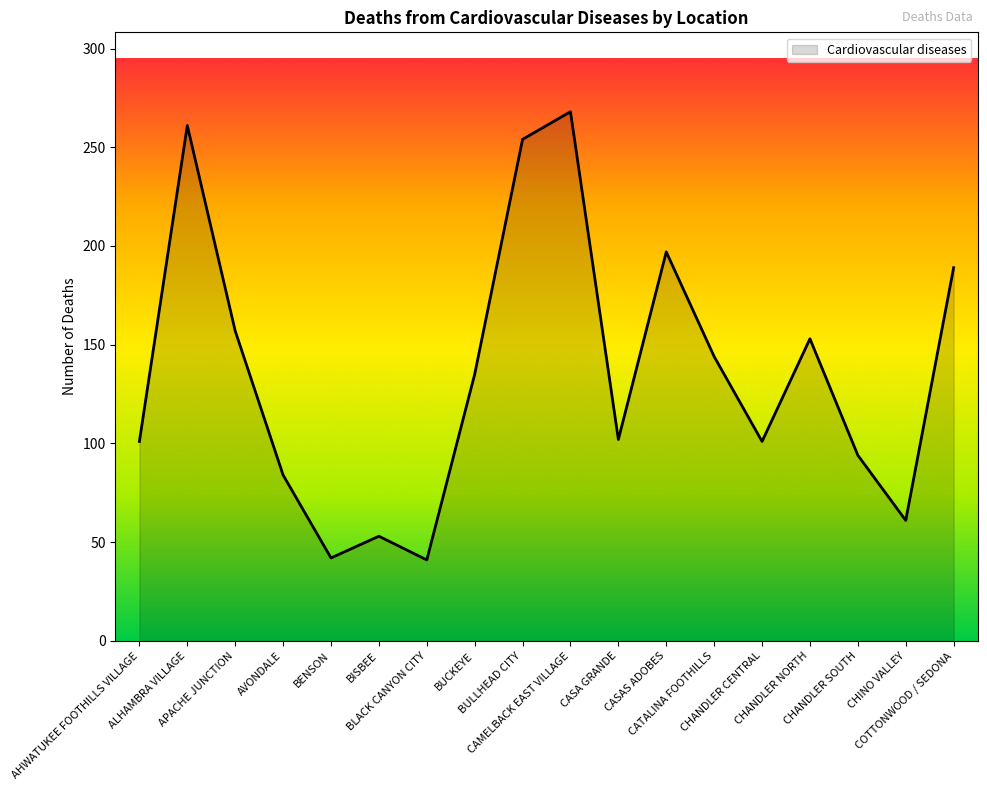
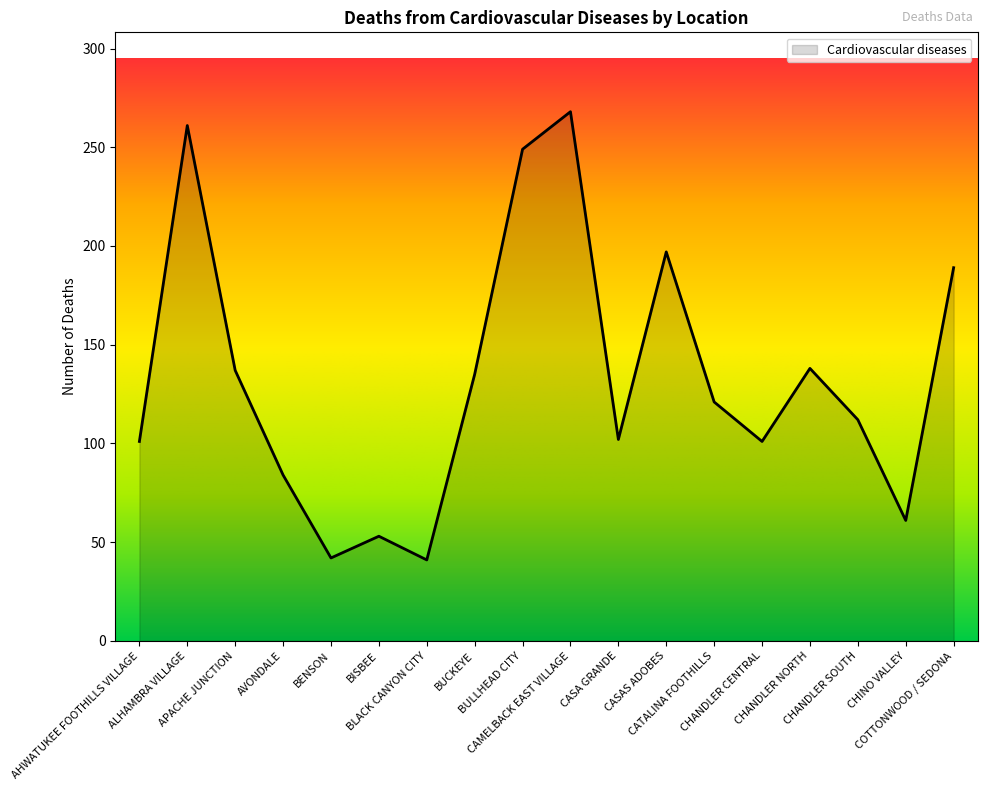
  {
    "AHWATUKEE FOOTHILLS VILLAGE": 101,
    "ALHAMBRA VILLAGE": 261,
-   "APACHE JUNCTION": 157,
+   "APACHE JUNCTION": 137,
    "AVONDALE": 84,
    "BENSON": 42,
    "BISBEE": 53,
    "BLACK CANYON CITY": 41,
    "BUCKEYE": 135,
-   "BULLHEAD CITY": 254,
+   "BULLHEAD CITY": 249,
    "CAMELBACK EAST VILLAGE": 268,
    "CASA GRANDE": 102,
    "CASAS ADOBES": 197,
-   "CATALINA FOOTHILLS": 144,
+   "CATALINA FOOTHILLS": 121,
    "CHANDLER CENTRAL": 101,
-   "CHANDLER NORTH": 153,
-   "CHANDLER SOUTH": 94,
+   "CHANDLER NORTH": 138,
+   "CHANDLER SOUTH": 112,
    "CHINO VALLEY": 61,
    "COTTONWOOD / SEDONA": 189
  }
